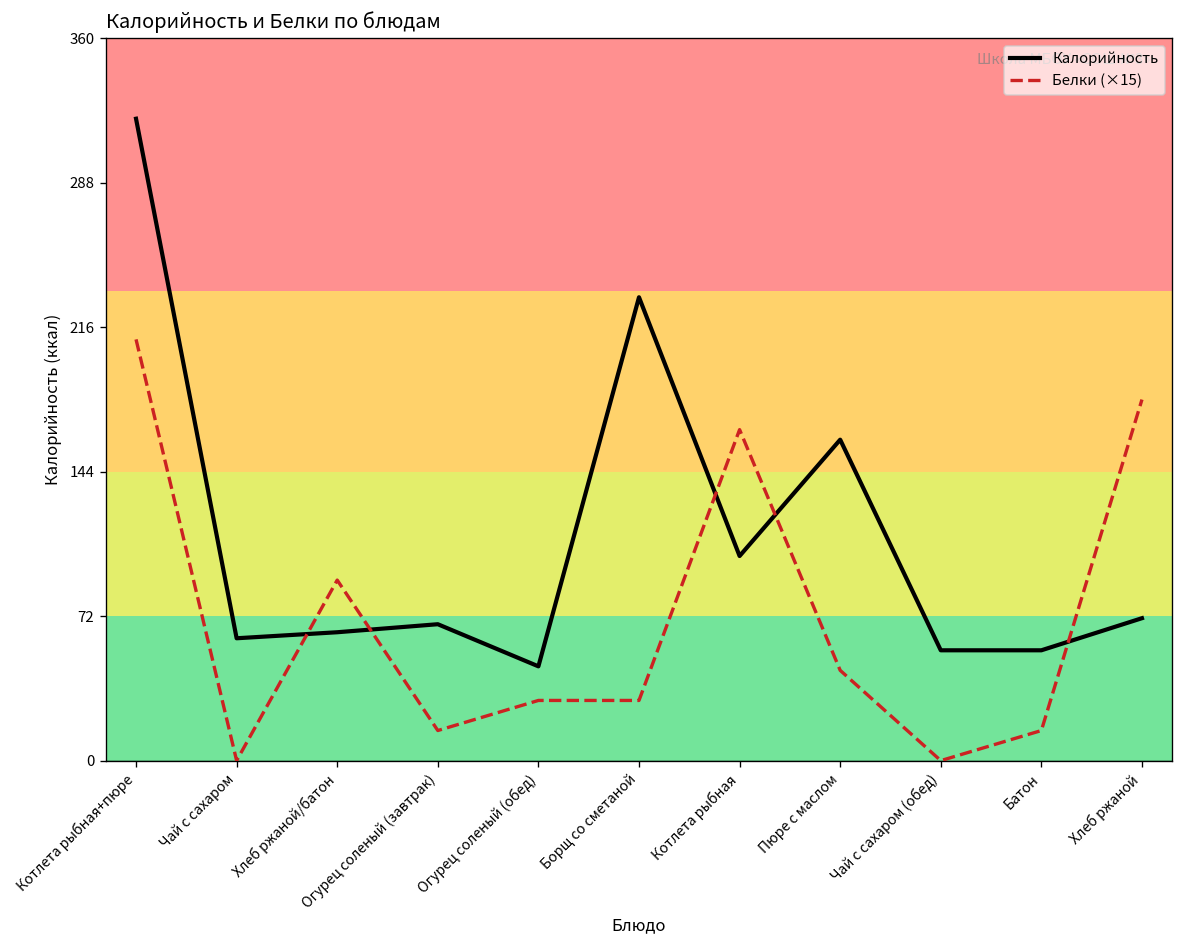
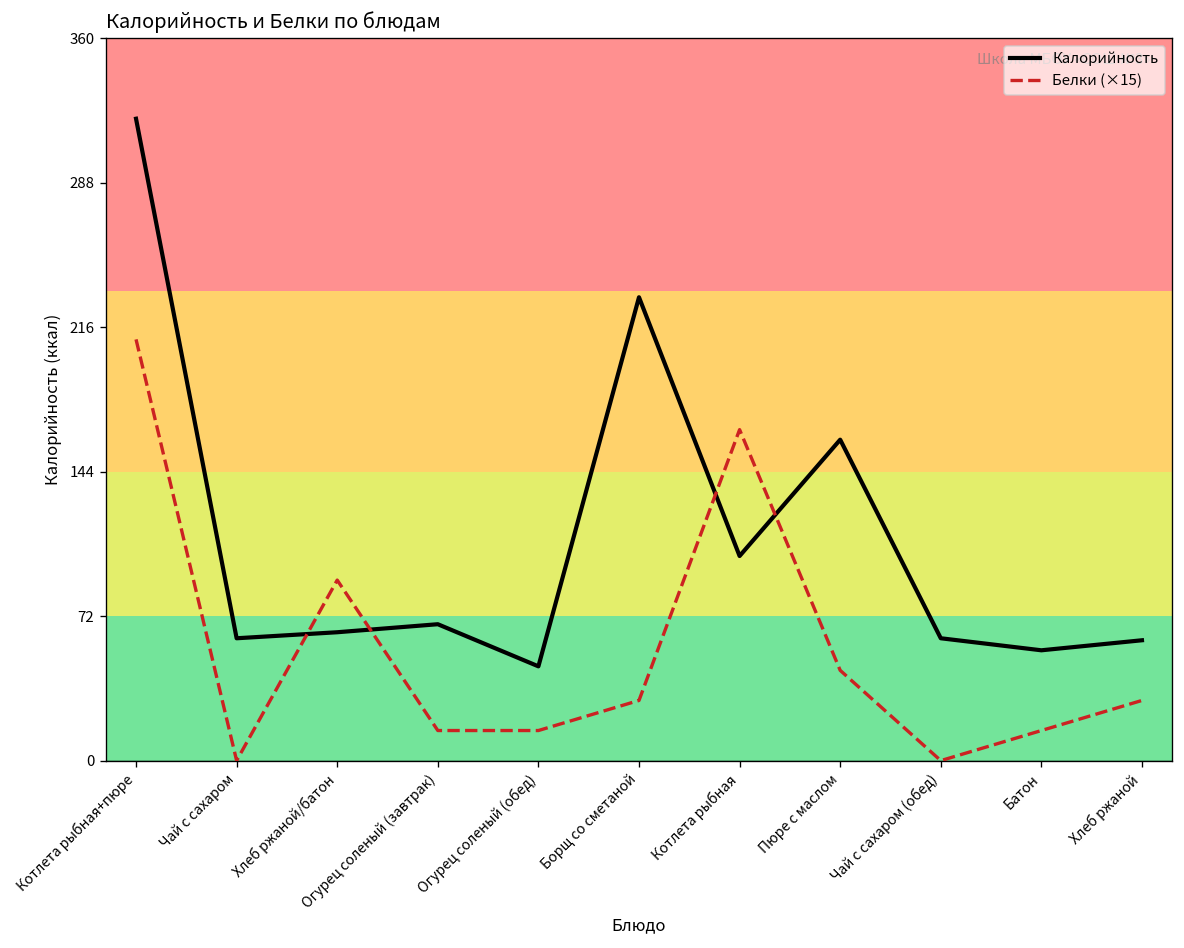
  {
    "Калорийность": {
      "Котлета рыбная+пюре": 320,
      "Чай с сахаром": 61,
      "Хлеб ржаной/батон": 64,
      "Огурец соленый (завтрак)": 68,
      "Огурец соленый (обед)": 47,
      "Борщ со сметаной": 231,
      "Котлета рыбная": 102,
      "Пюре с маслом": 160,
-     "Чай с сахаром (обед)": 55,
+     "Чай с сахаром (обед)": 61,
      "Батон": 55,
-     "Хлеб ржаной": 71
+     "Хлеб ржаной": 60
    },
    "Белки (×15)": {
      "Котлета рыбная+пюре": 210,
      "Чай с сахаром": 0,
      "Хлеб ржаной/батон": 90,
      "Огурец соленый (завтрак)": 15,
-     "Огурец соленый (обед)": 30,
+     "Огурец соленый (обед)": 15,
      "Борщ со сметаной": 30,
      "Котлета рыбная": 165,
      "Пюре с маслом": 45,
      "Чай с сахаром (обед)": 0,
      "Батон": 15,
-     "Хлеб ржаной": 180
+     "Хлеб ржаной": 30
    }
  }
